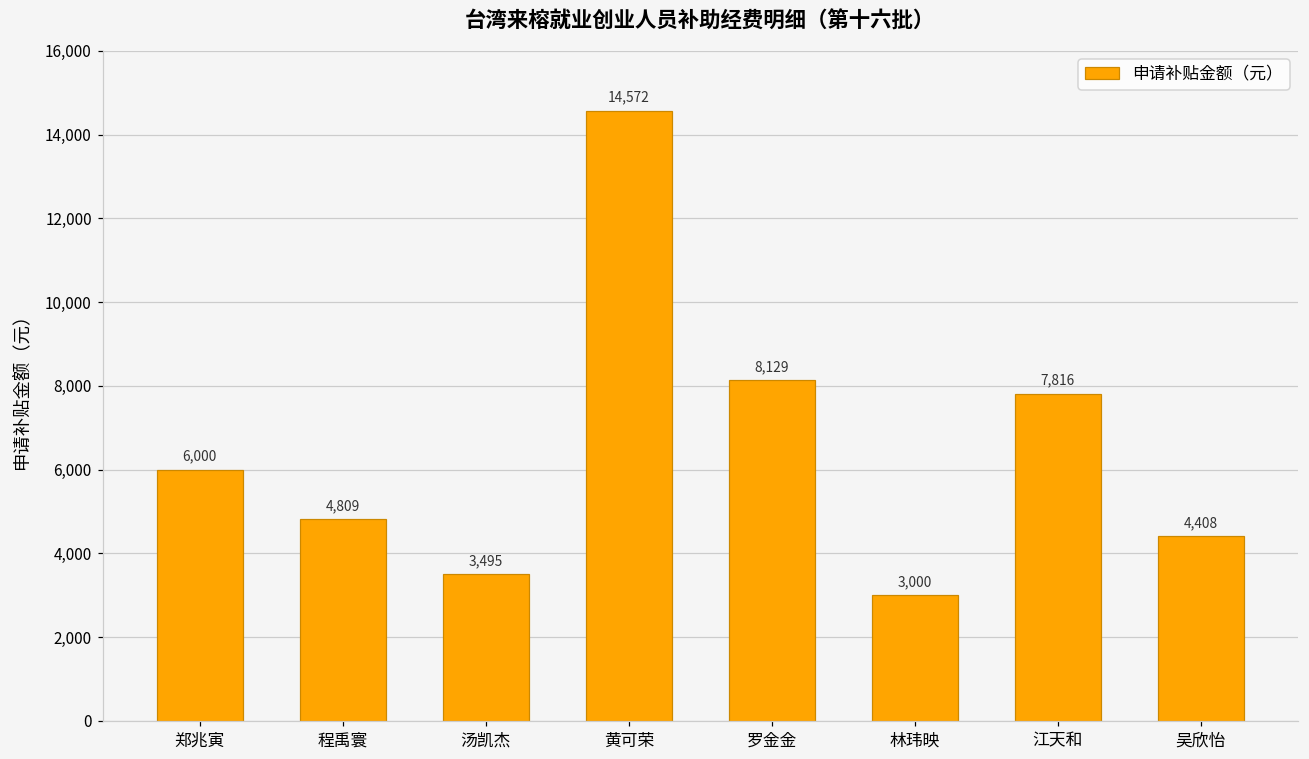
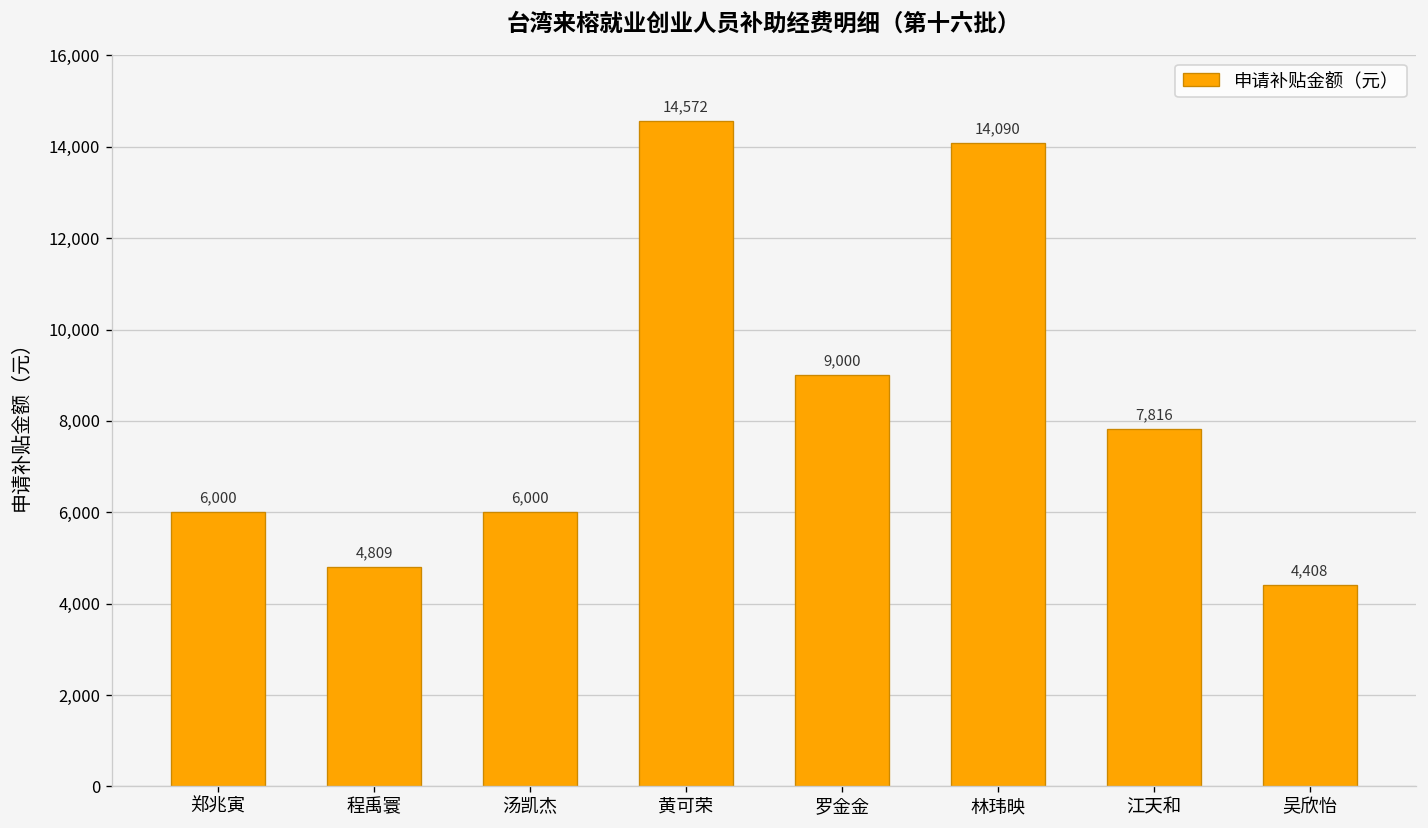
  {
    "郑兆寅": "6,000",
    "程禹寰": "4,809",
-   "汤凯杰": "3,495",
+   "汤凯杰": "6,000",
    "黄可荣": "14,572",
-   "罗金金": "8,129",
-   "林玮映": "3,000",
+   "罗金金": "9,000",
+   "林玮映": "14,090",
    "江天和": "7,816",
    "吴欣怡": "4,408"
  }
